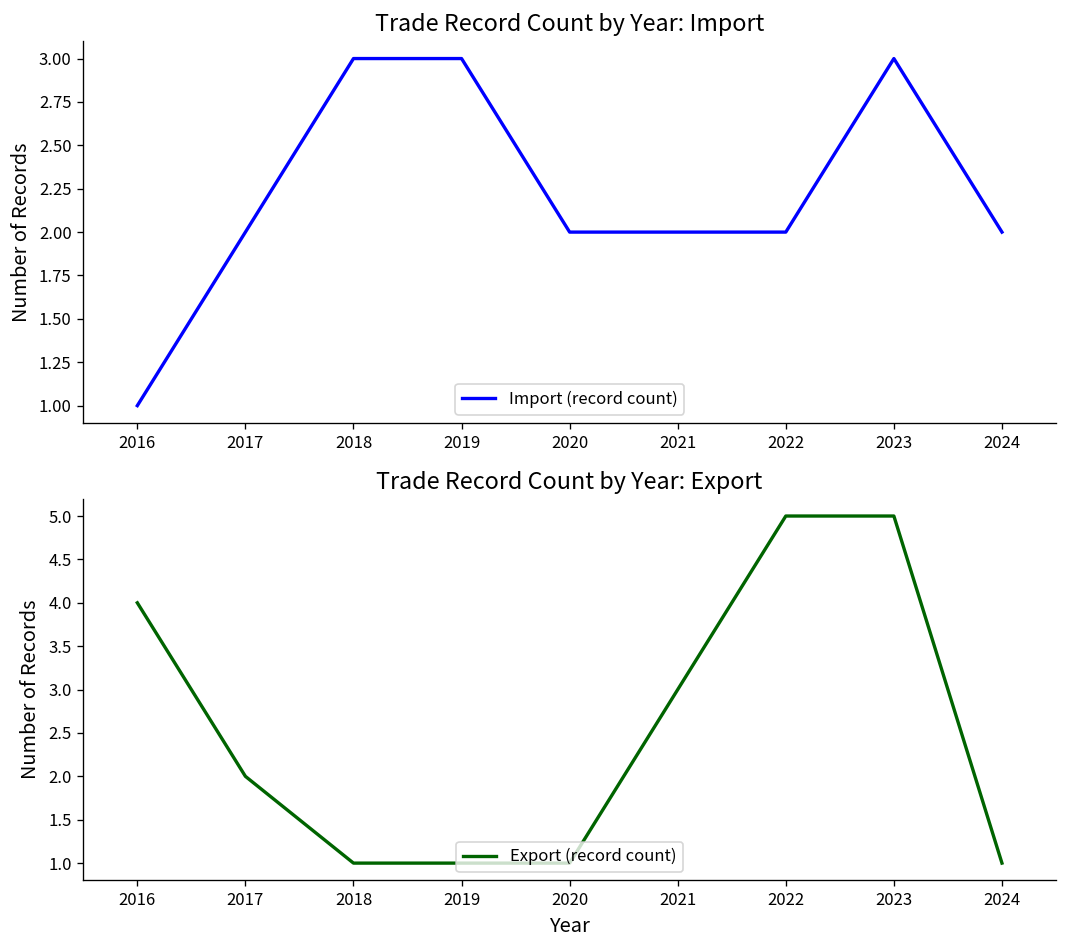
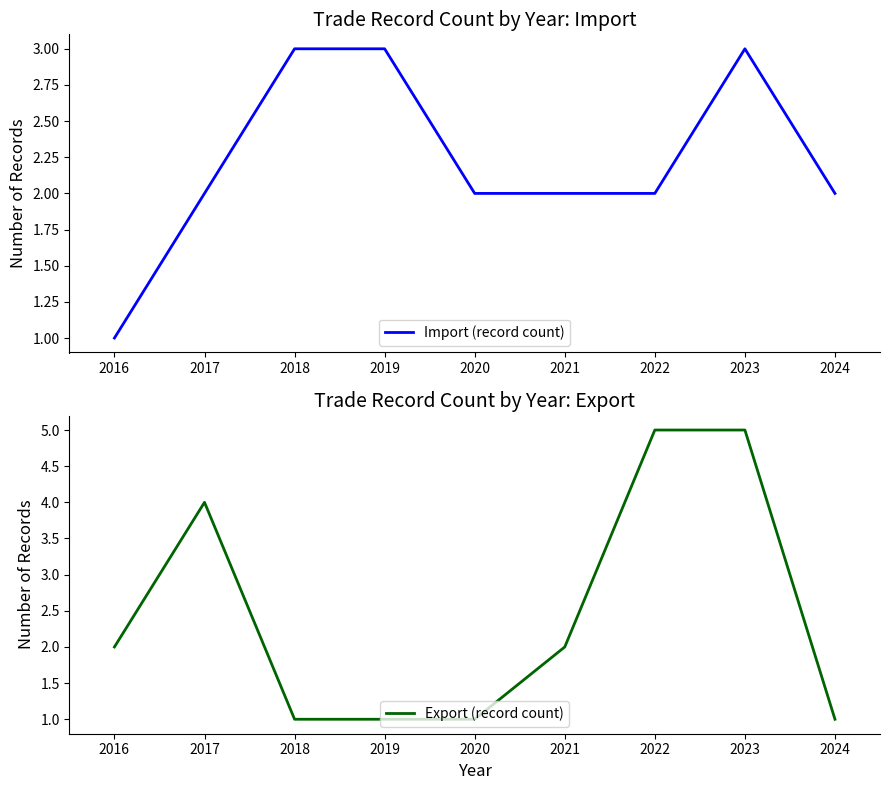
  {
    "Trade Record Count by Year: Import": {
      "2016": 1.00,
      "2017": 2.00,
      "2018": 3.00,
      "2019": 3.00,
      "2020": 2.00,
      "2021": 2.00,
      "2022": 2.00,
      "2023": 3.00,
      "2024": 2.00
    },
    "Trade Record Count by Year: Export": {
-     "2016": 4,
-     "2017": 2,
+     "2016": 2,
+     "2017": 4,
      "2018": 1,
-     "2021": 3,
+     "2021": 2,
      "2022": 5,
      "2023": 5,
      "2024": 1
    }
  }
